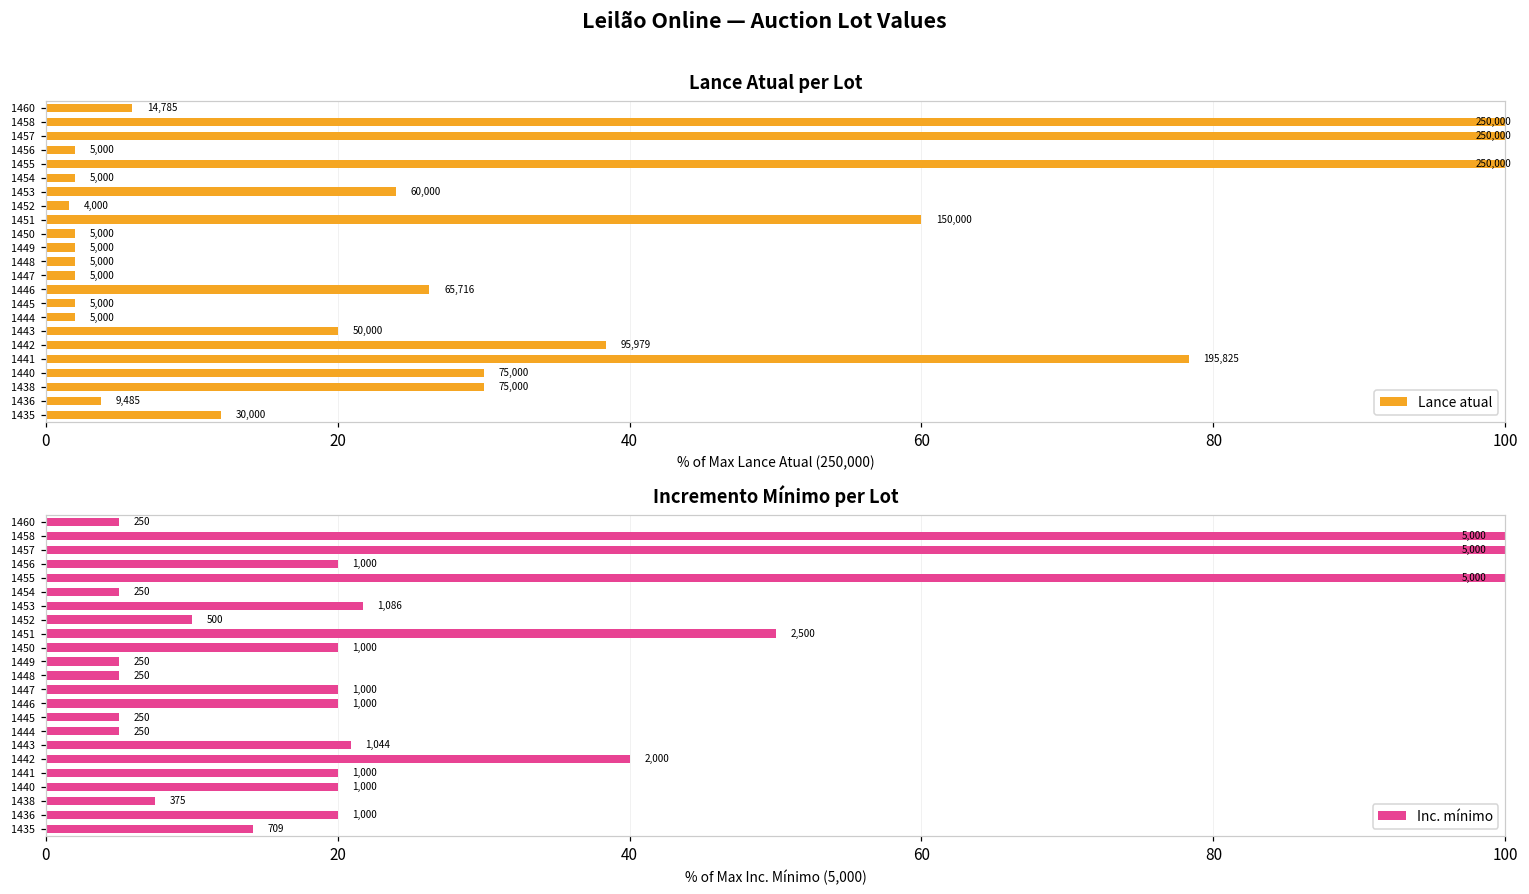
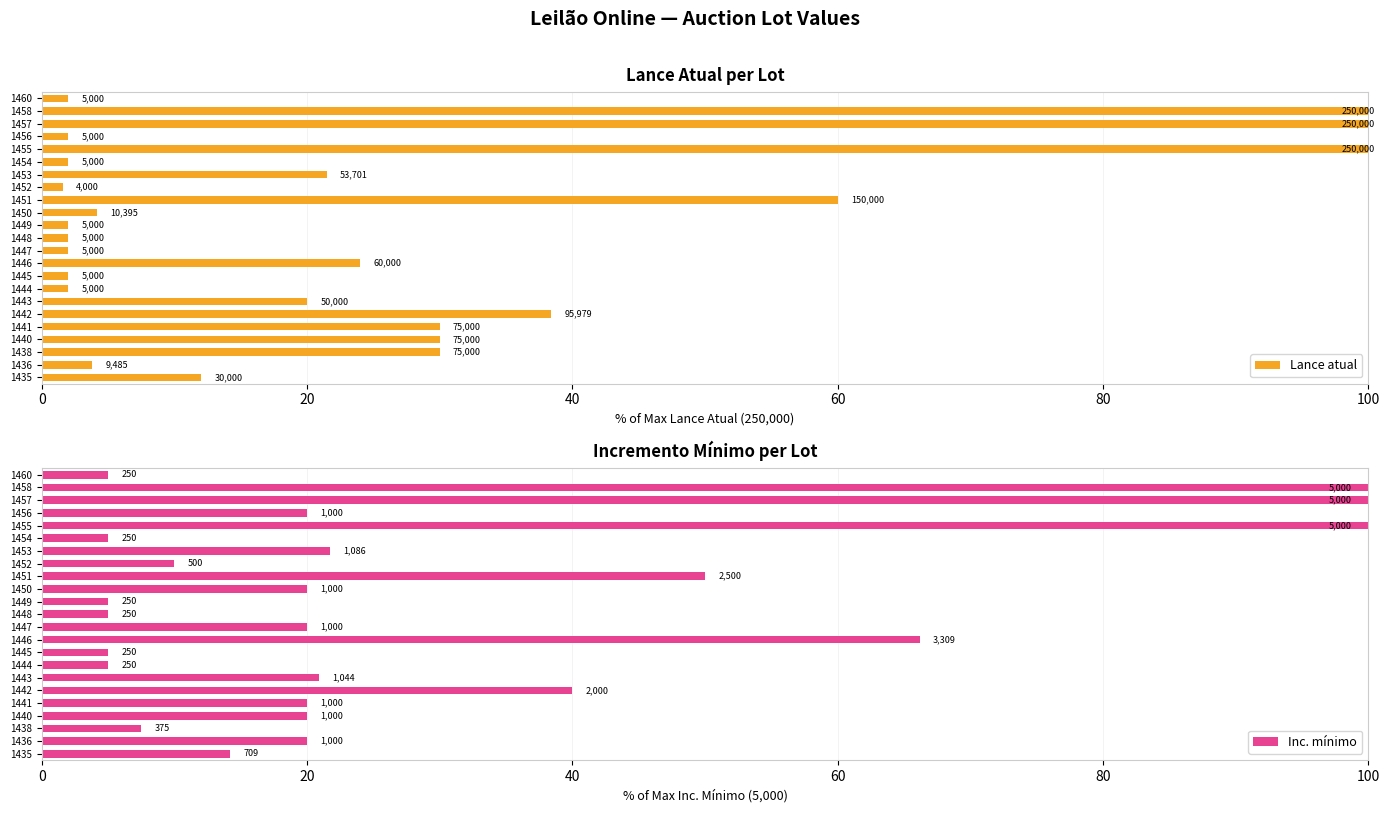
  {
    "Lance Atual per Lot": {
-     "1460": "14,785",
-     "1453": "60,000",
-     "1450": "5,000",
-     "1446": "65,716",
-     "1441": "195,825"
+     "1460": "5,000",
+     "1453": "53,701",
+     "1450": "10,395",
+     "1446": "60,000",
+     "1441": "75,000"
    },
    "Incremento Mínimo per Lot": {
-     "1446": "1,000"
+     "1446": "3,309"
    }
  }
